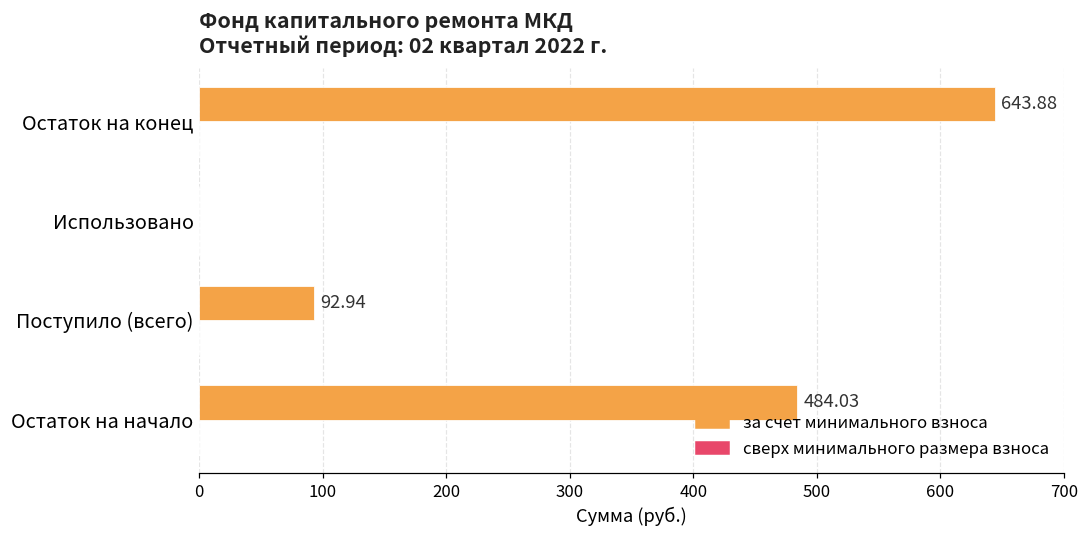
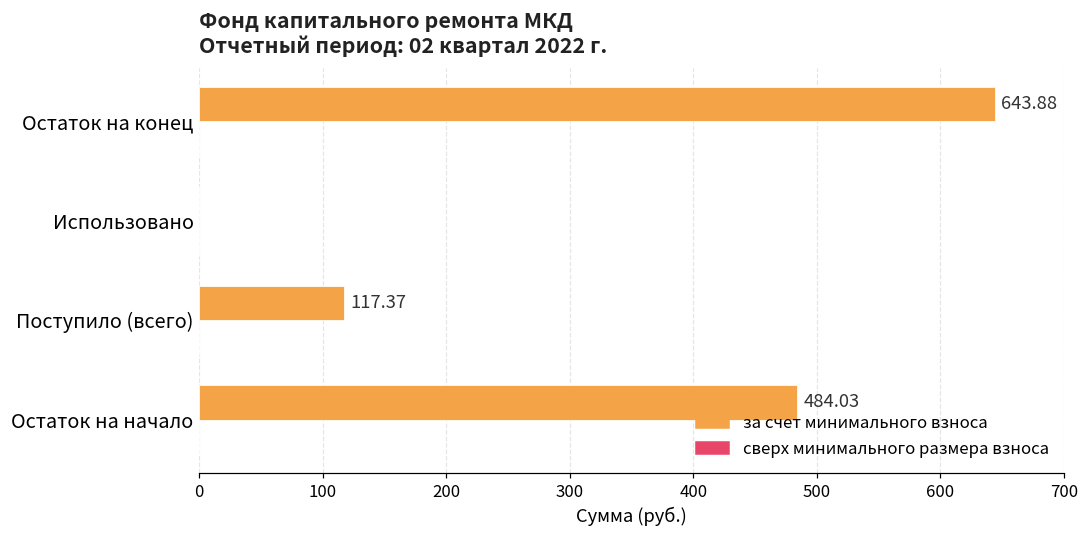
  {
    "за счет минимального взноса": {
      "Остаток на конец": 643.88,
-     "Поступило (всего)": 92.94,
+     "Поступило (всего)": 117.37,
      "Остаток на начало": 484.03
    },
    "сверх минимального размера взноса": {
      "Остаток на конец": 0,
      "Использовано": 0,
      "Поступило (всего)": 0,
      "Остаток на начало": 0
    }
  }
